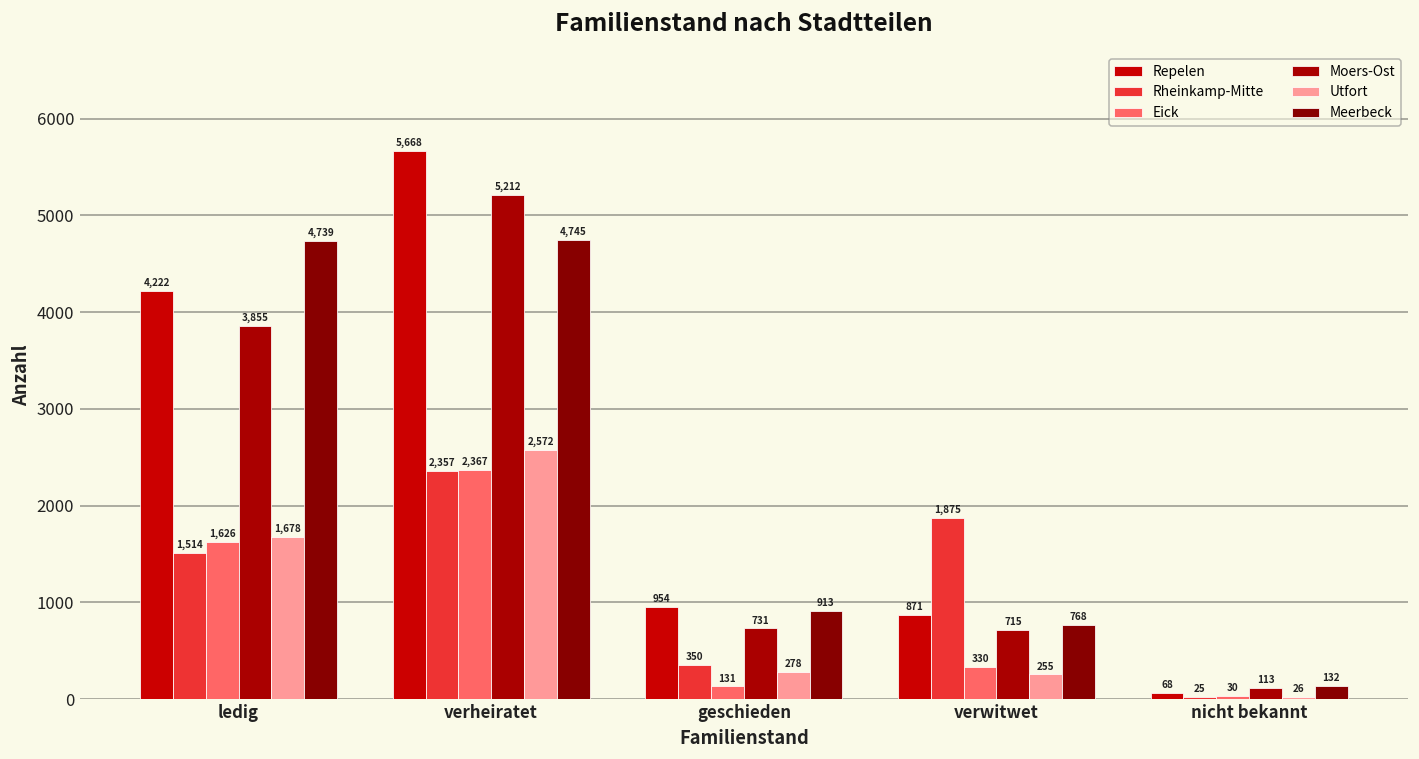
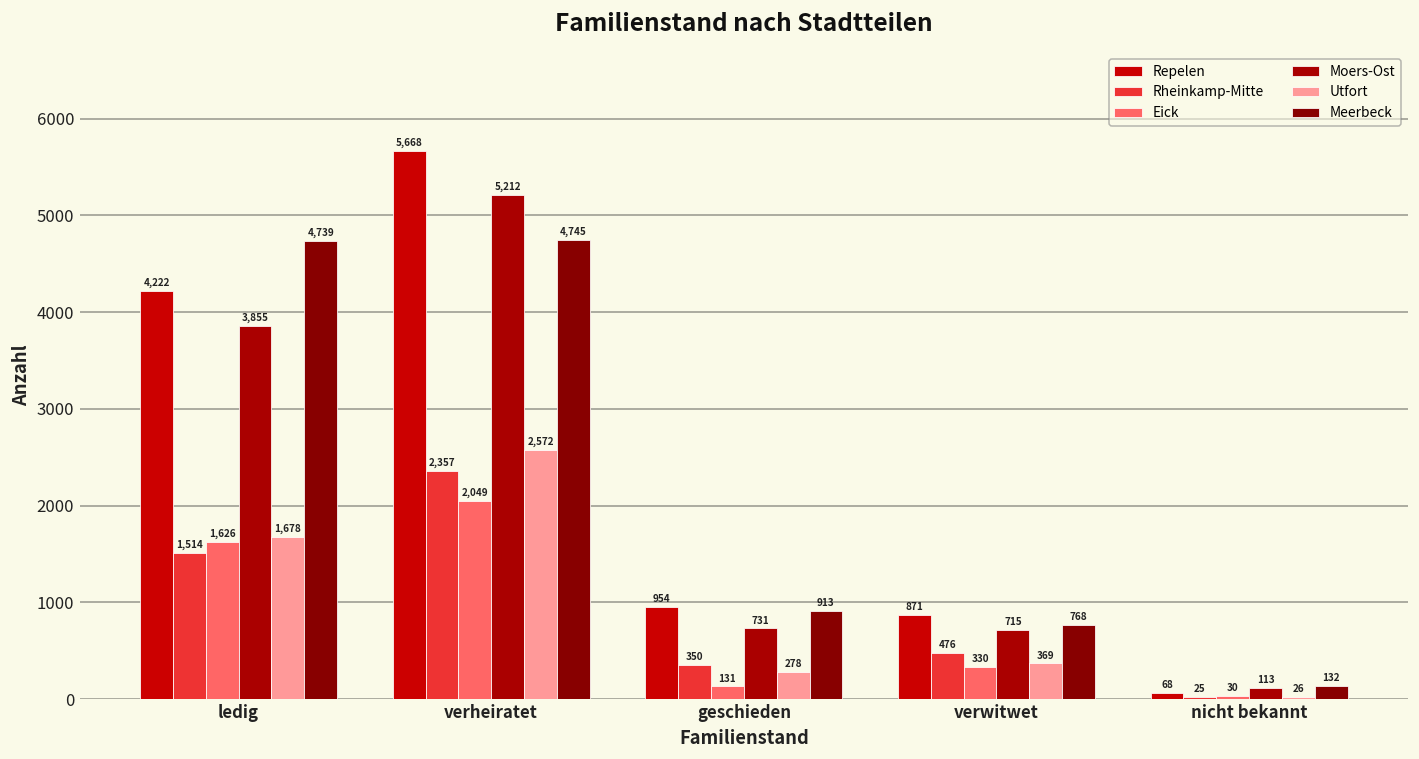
  {
    "Rheinkamp-Mitte": {
      "ledig": "1,514",
      "verheiratet": "2,357",
      "geschieden": "350",
-     "verwitwet": "1,875",
+     "verwitwet": "476",
      "nicht bekannt": "25"
    },
    "Eick": {
      "ledig": "1,626",
-     "verheiratet": "2,367",
+     "verheiratet": "2,049",
      "geschieden": "131",
      "verwitwet": "330",
      "nicht bekannt": "30"
    },
    "Utfort": {
      "ledig": "1,678",
      "verheiratet": "2,572",
      "geschieden": "278",
-     "verwitwet": "255",
+     "verwitwet": "369",
      "nicht bekannt": "26"
    }
  }
